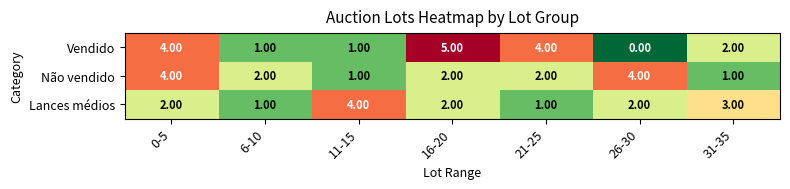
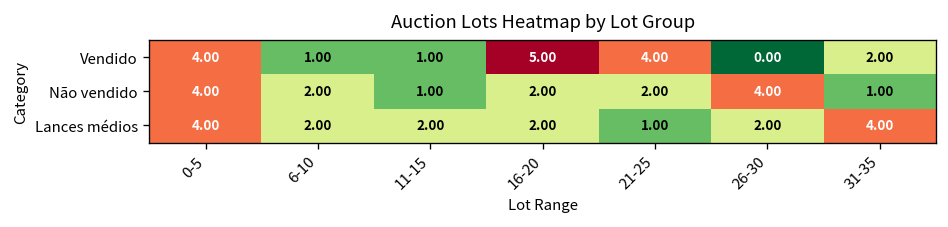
  {
    "Vendido": {
      "0-5": 4.00,
      "6-10": 1.00,
      "11-15": 1.00,
      "16-20": 5.00,
      "21-25": 4.00,
      "26-30": 0.00,
      "31-35": 2.00
    },
    "Não vendido": {
      "0-5": 4.00,
      "6-10": 2.00,
      "11-15": 1.00,
      "16-20": 2.00,
      "21-25": 2.00,
      "26-30": 4.00,
      "31-35": 1.00
    },
    "Lances médios": {
-     "0-5": 2.00,
-     "6-10": 1.00,
-     "11-15": 4.00,
+     "0-5": 4.00,
+     "6-10": 2.00,
+     "11-15": 2.00,
      "16-20": 2.00,
      "21-25": 1.00,
      "26-30": 2.00,
-     "31-35": 3.00
+     "31-35": 4.00
    }
  }
